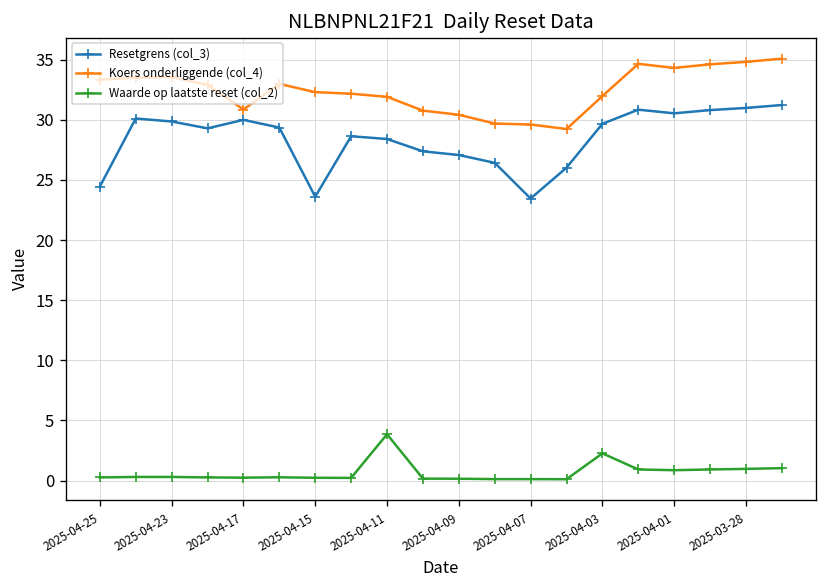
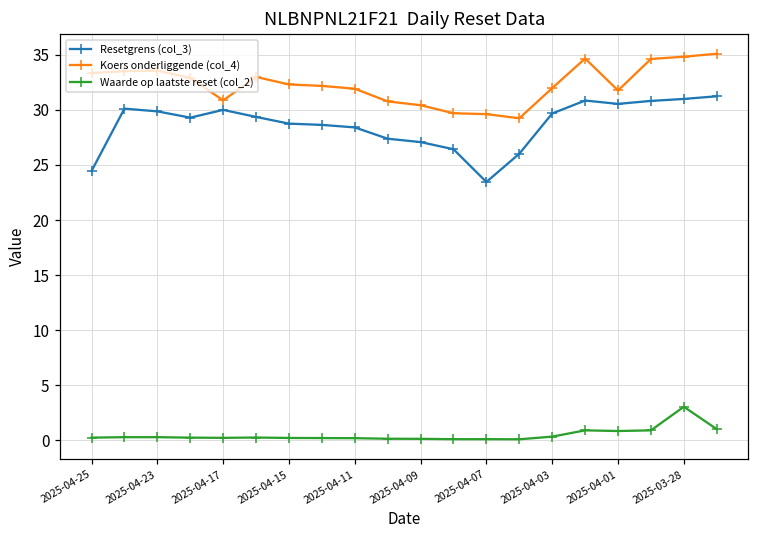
  {
    "Resetgrens (col_3)": {
      "2025-04-25": 24.4,
      "2025-04-23": 29.9,
      "2025-04-17": 30.0,
-     "2025-04-15": 23.6,
+     "2025-04-15": 28.7,
      "2025-04-11": 28.4,
      "2025-04-09": 27.1,
      "2025-04-07": 23.5,
      "2025-04-03": 29.7,
      "2025-04-01": 30.5,
      "2025-03-28": 31.0
    },
    "Koers onderliggende (col_4)": {
      "2025-04-17": 30.9,
      "2025-04-15": 32.3,
      "2025-04-11": 31.9,
      "2025-04-09": 30.4,
      "2025-04-07": 29.6,
      "2025-04-03": 32.0,
-     "2025-04-01": 34.3,
+     "2025-04-01": 31.8,
      "2025-03-28": 34.8
    },
    "Waarde op laatste reset (col_2)": {
      "2025-04-25": 0.3,
      "2025-04-23": 0.3,
      "2025-04-17": 0.2,
      "2025-04-15": 0.2,
-     "2025-04-11": 3.9,
+     "2025-04-11": 0.2,
      "2025-04-09": 0.2,
      "2025-04-07": 0.1,
-     "2025-04-03": 2.3,
+     "2025-04-03": 0.4,
      "2025-04-01": 0.9,
-     "2025-03-28": 1.0
+     "2025-03-28": 3.1
    }
  }
